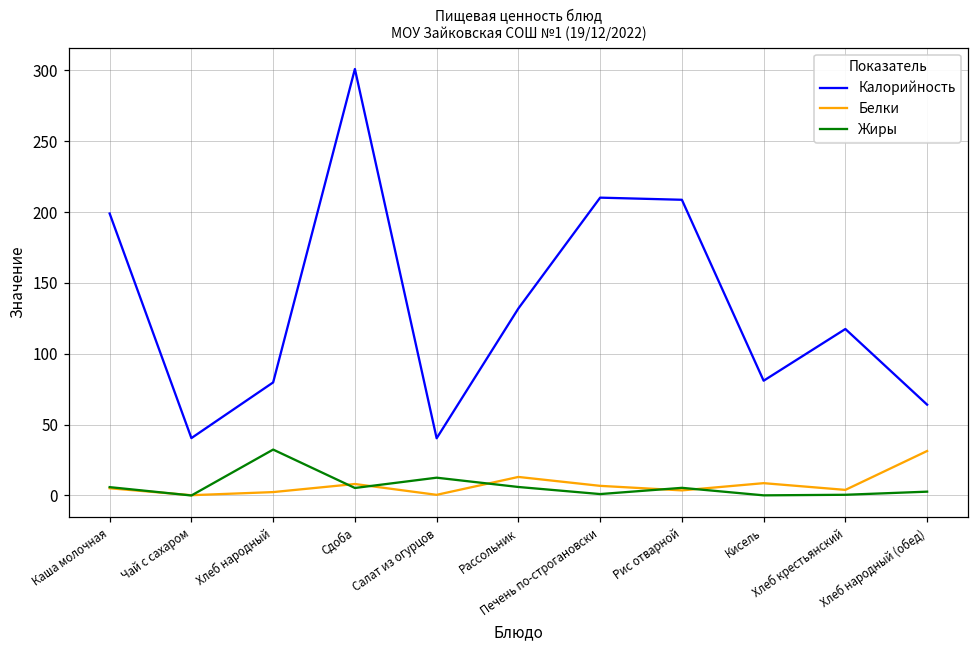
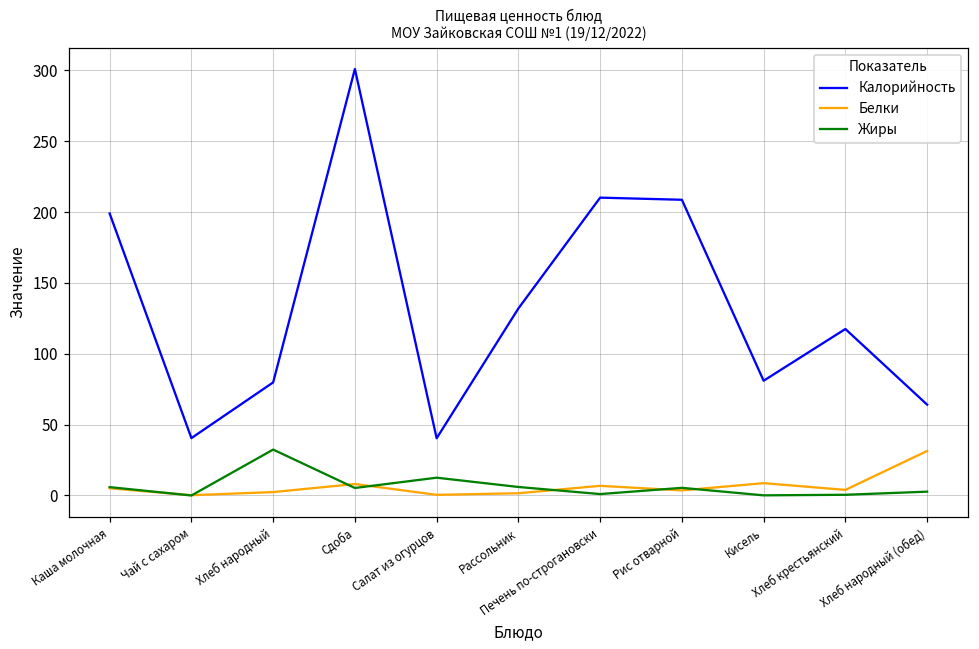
  {
    "Калорийность": {
      "Каша молочная": 199,
      "Чай с сахаром": 41,
      "Хлеб народный": 80,
      "Сдоба": 301,
      "Салат из огурцов": 40,
      "Рассольник": 132,
      "Печень по-строгановски": 210,
      "Рис отварной": 209,
      "Кисель": 81,
      "Хлеб крестьянский": 118,
      "Хлеб народный (обед)": 64
    },
    "Белки": {
      "Хлеб народный": 2,
      "Сдоба": 8,
      "Салат из огурцов": 0,
-     "Рассольник": 13,
+     "Рассольник": 2,
      "Печень по-строгановски": 7,
      "Кисель": 9,
      "Хлеб крестьянский": 4,
      "Хлеб народный (обед)": 31
    },
    "Жиры": {
      "Хлеб народный": 32,
      "Сдоба": 5,
      "Салат из огурцов": 13,
      "Рассольник": 6,
      "Печень по-строгановски": 1,
      "Кисель": 0,
      "Хлеб крестьянский": 1,
      "Хлеб народный (обед)": 3
    }
  }
